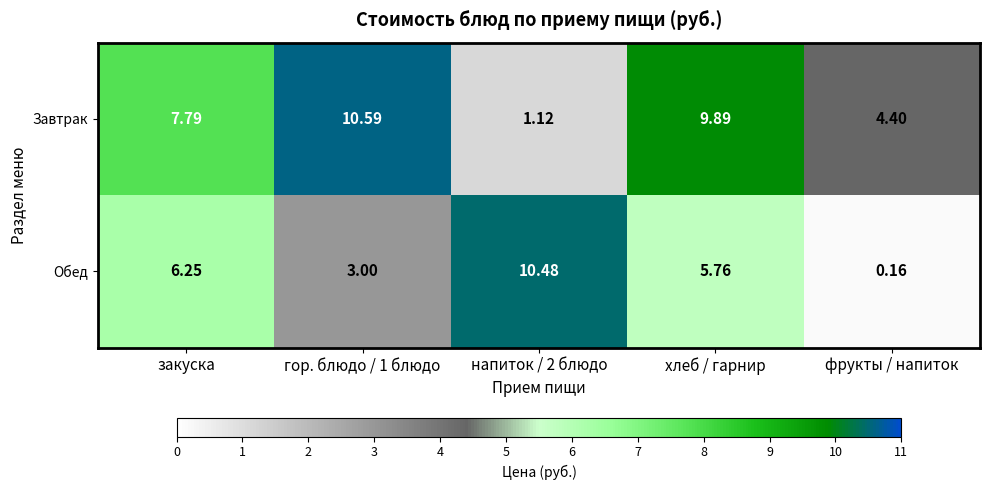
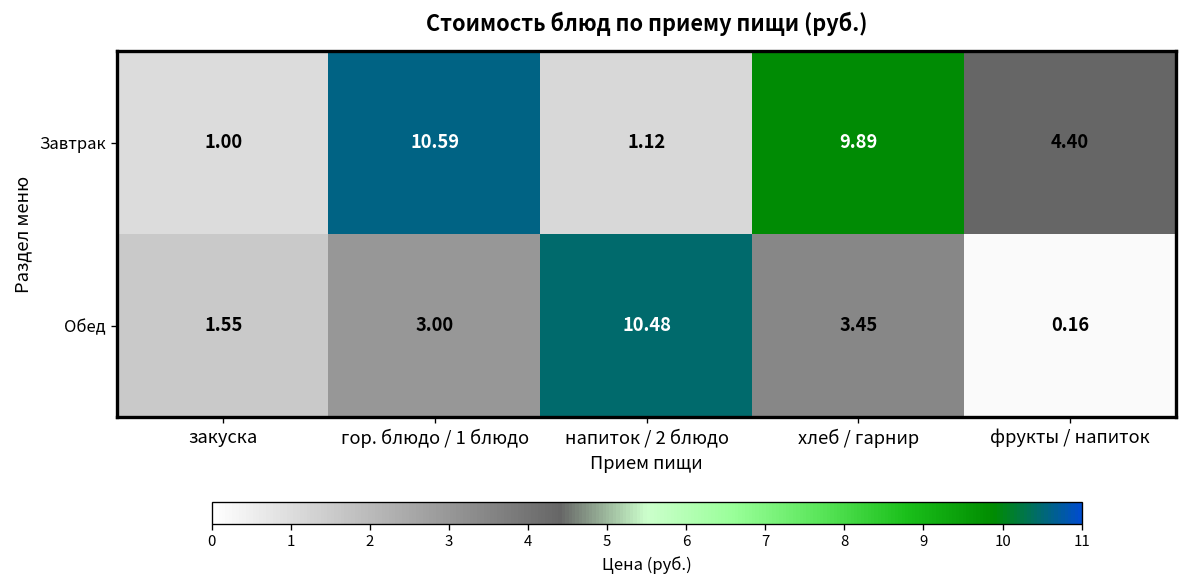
  {
    "Завтрак": {
-     "закуска": 7.79,
+     "закуска": 1.00,
      "гор. блюдо / 1 блюдо": 10.59,
      "напиток / 2 блюдо": 1.12,
      "хлеб / гарнир": 9.89,
      "фрукты / напиток": 4.40
    },
    "Обед": {
-     "закуска": 6.25,
+     "закуска": 1.55,
      "гор. блюдо / 1 блюдо": 3.00,
      "напиток / 2 блюдо": 10.48,
-     "хлеб / гарнир": 5.76,
+     "хлеб / гарнир": 3.45,
      "фрукты / напиток": 0.16
    }
  }
